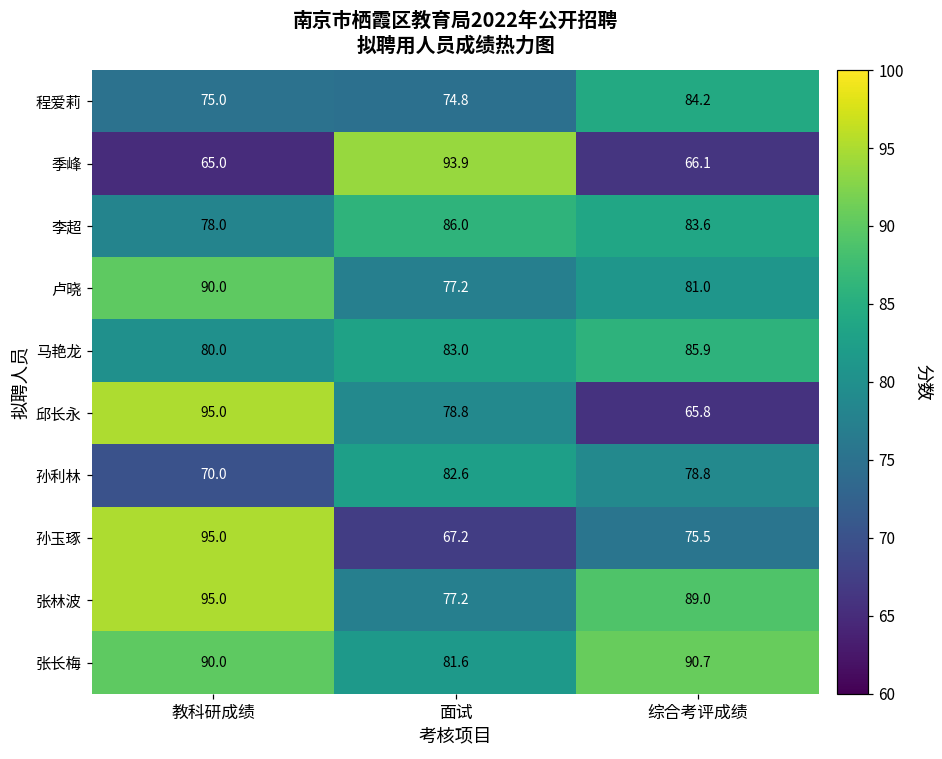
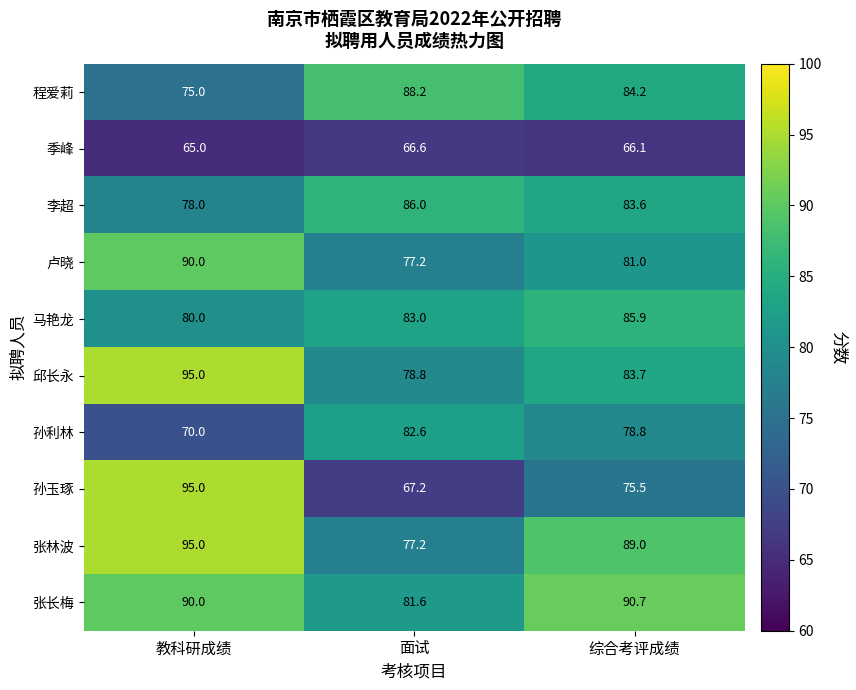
  {
    "程爱莉": {
      "教科研成绩": 75.0,
-     "面试": 74.8,
+     "面试": 88.2,
      "综合考评成绩": 84.2
    },
    "季峰": {
      "教科研成绩": 65.0,
-     "面试": 93.9,
+     "面试": 66.6,
      "综合考评成绩": 66.1
    },
    "李超": {
      "教科研成绩": 78.0,
      "面试": 86.0,
      "综合考评成绩": 83.6
    },
    "卢晓": {
      "教科研成绩": 90.0,
      "面试": 77.2,
      "综合考评成绩": 81.0
    },
    "马艳龙": {
      "教科研成绩": 80.0,
      "面试": 83.0,
      "综合考评成绩": 85.9
    },
    "邱长永": {
      "教科研成绩": 95.0,
      "面试": 78.8,
-     "综合考评成绩": 65.8
+     "综合考评成绩": 83.7
    },
    "孙利林": {
      "教科研成绩": 70.0,
      "面试": 82.6,
      "综合考评成绩": 78.8
    },
    "孙玉琢": {
      "教科研成绩": 95.0,
      "面试": 67.2,
      "综合考评成绩": 75.5
    },
    "张林波": {
      "教科研成绩": 95.0,
      "面试": 77.2,
      "综合考评成绩": 89.0
    },
    "张长梅": {
      "教科研成绩": 90.0,
      "面试": 81.6,
      "综合考评成绩": 90.7
    }
  }
